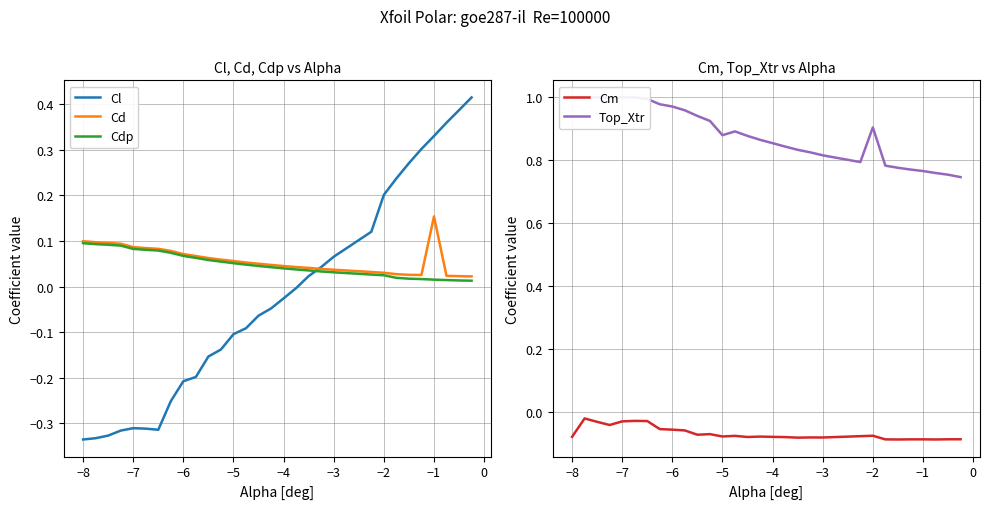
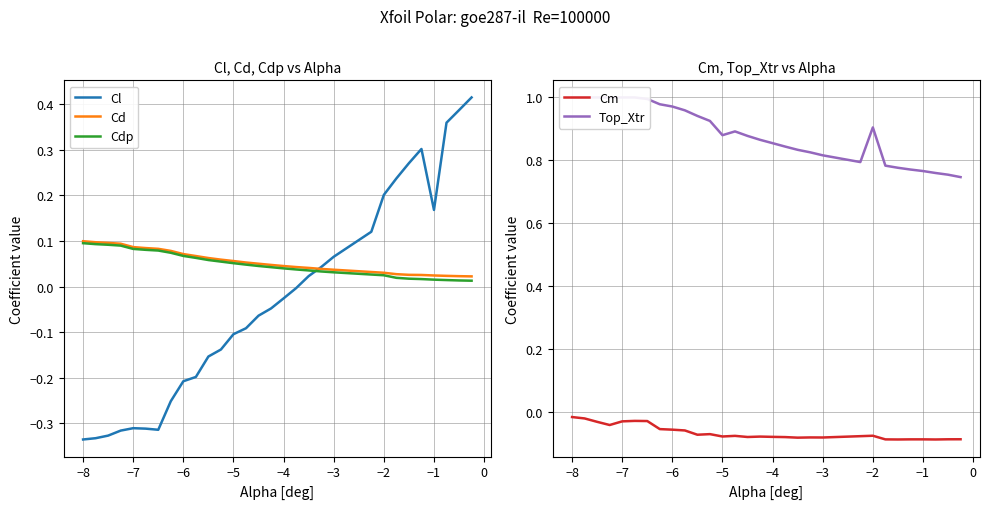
  {
    "Cl, Cd, Cdp vs Alpha": {
      "Cl": {
        "−8": -0.34,
        "−7": -0.31,
        "−6": -0.21,
        "−5": -0.10,
        "−4": -0.03,
        "−3": 0.07,
        "−2": 0.20,
-       "−1": 0.33
+       "−1": 0.17
      },
      "Cd": {
        "−3": 0.04,
-       "−1": 0.15
+       "−1": 0.02
      },
      "Cdp": {
        "−3": 0.03,
        "−1": 0.02
      }
    },
    "Cm, Top_Xtr vs Alpha": {
      "Cm": {
-       "−8": -0.08,
+       "−8": -0.02,
        "−7": -0.03,
        "−6": -0.06,
        "−5": -0.08,
        "−4": -0.08,
        "−3": -0.08,
        "−2": -0.08,
        "−1": -0.09
      },
      "Top_Xtr": {
        "−6": 0.97,
        "−5": 0.88,
        "−4": 0.85,
        "−3": 0.82,
        "−2": 0.90,
        "−1": 0.77
      }
    }
  }
